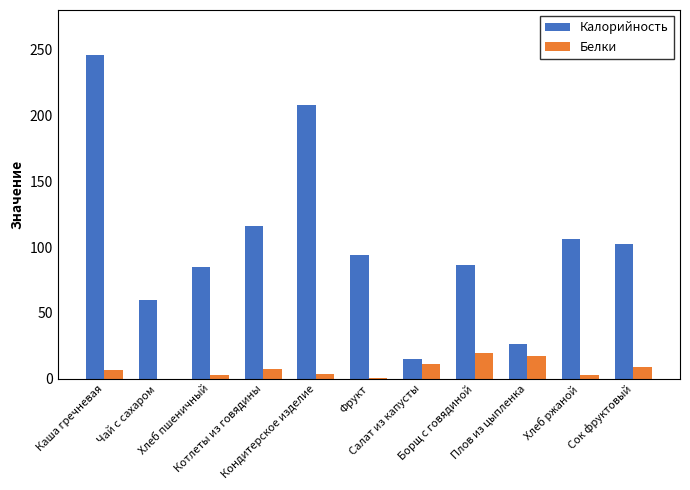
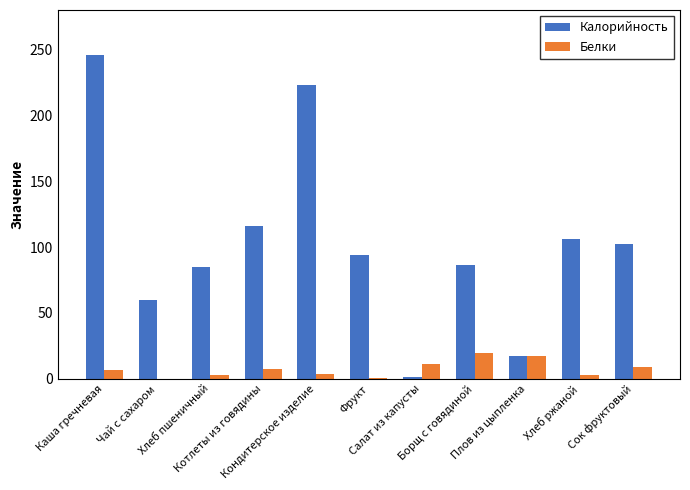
  {
    "Калорийность": {
      "Каша гречневая": 246,
      "Чай с сахаром": 60,
      "Хлеб пшеничный": 85,
      "Котлеты из говядины": 116,
-     "Кондитерское изделие": 208,
+     "Кондитерское изделие": 223,
      "Фрукт": 94,
-     "Салат из капусты": 15,
+     "Салат из капусты": 1,
      "Борщ с говядиной": 87,
-     "Плов из цыпленка": 26,
+     "Плов из цыпленка": 18,
      "Хлеб ржаной": 106,
      "Сок фруктовый": 102
    },
    "Белки": {
      "Каша гречневая": 7,
      "Чай с сахаром": 0,
      "Хлеб пшеничный": 3,
      "Котлеты из говядины": 8,
      "Кондитерское изделие": 4,
      "Салат из капусты": 11,
      "Борщ с говядиной": 20,
      "Плов из цыпленка": 18,
      "Хлеб ржаной": 3,
      "Сок фруктовый": 9
    }
  }
